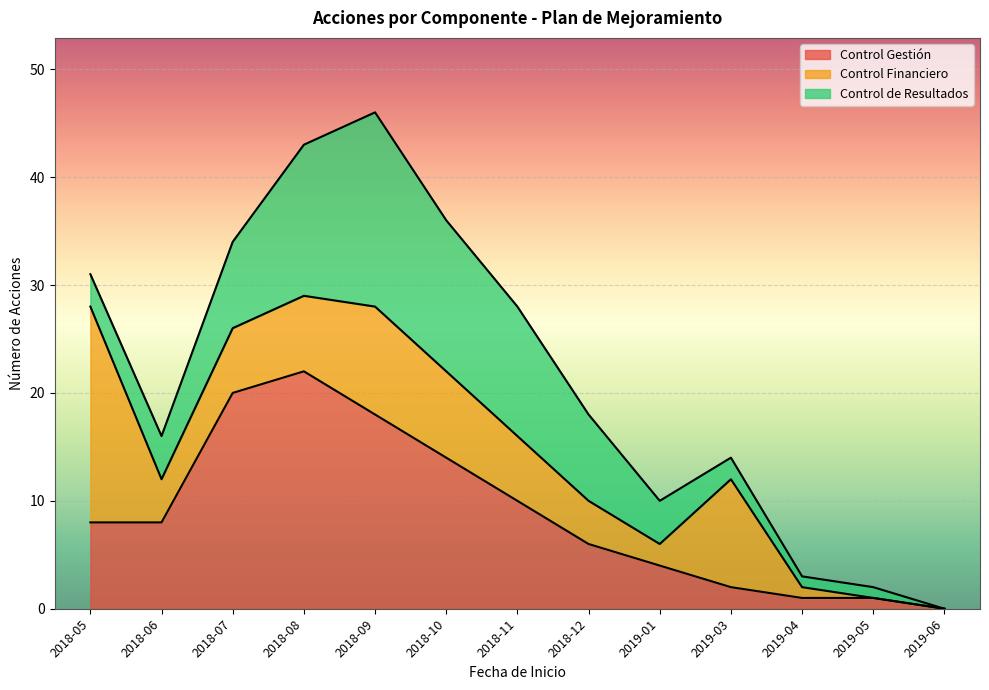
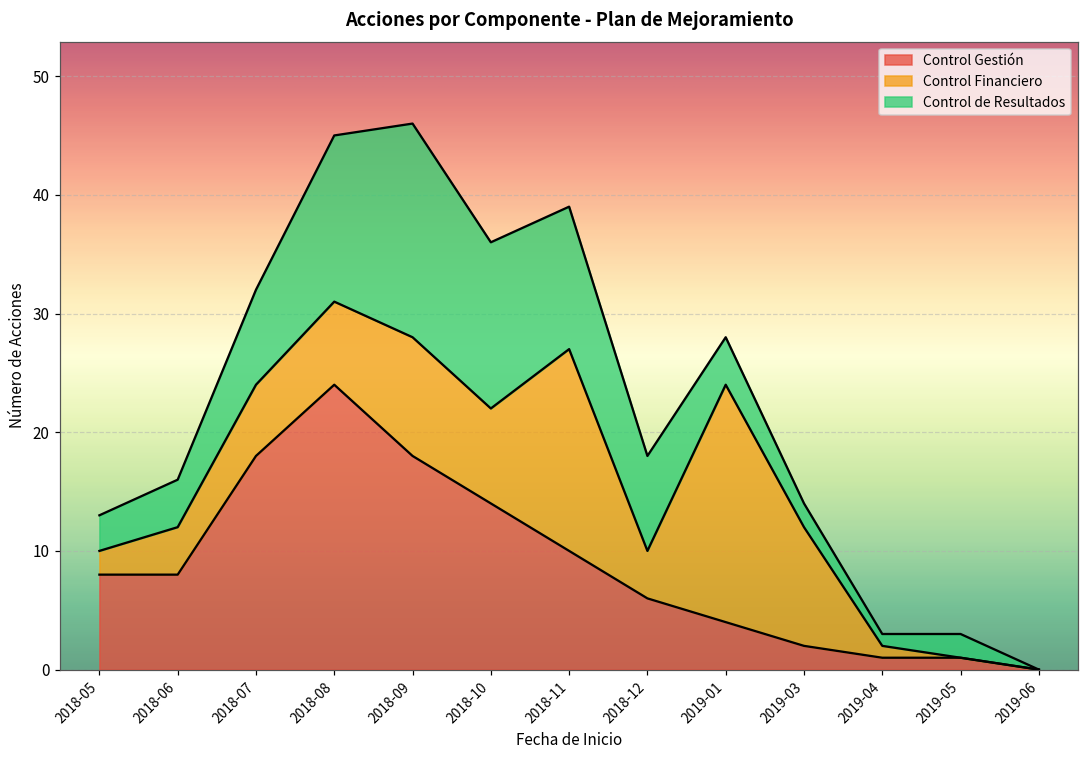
  {
    "Control Gestión": {
      "2018-05": 8,
      "2018-06": 8,
-     "2018-07": 20,
-     "2018-08": 22,
+     "2018-07": 18,
+     "2018-08": 24,
      "2018-09": 18,
      "2018-10": 14,
      "2018-11": 10,
      "2018-12": 6,
      "2019-01": 4,
      "2019-03": 2,
      "2019-04": 1
    },
    "Control Financiero": {
-     "2018-05": 20,
+     "2018-05": 2,
      "2018-06": 4,
      "2018-07": 6,
      "2018-08": 7,
      "2018-09": 10,
      "2018-10": 8,
-     "2018-11": 6,
+     "2018-11": 17,
      "2018-12": 4,
-     "2019-01": 2,
+     "2019-01": 20,
      "2019-03": 10,
      "2019-04": 1
    },
    "Control de Resultados": {
      "2018-05": 3,
      "2018-06": 4,
      "2018-07": 8,
      "2018-08": 14,
      "2018-09": 18,
      "2018-10": 14,
      "2018-11": 12,
      "2018-12": 8,
      "2019-01": 4,
      "2019-03": 2,
      "2019-04": 1,
-     "2019-05": 1
+     "2019-05": 2
    }
  }
